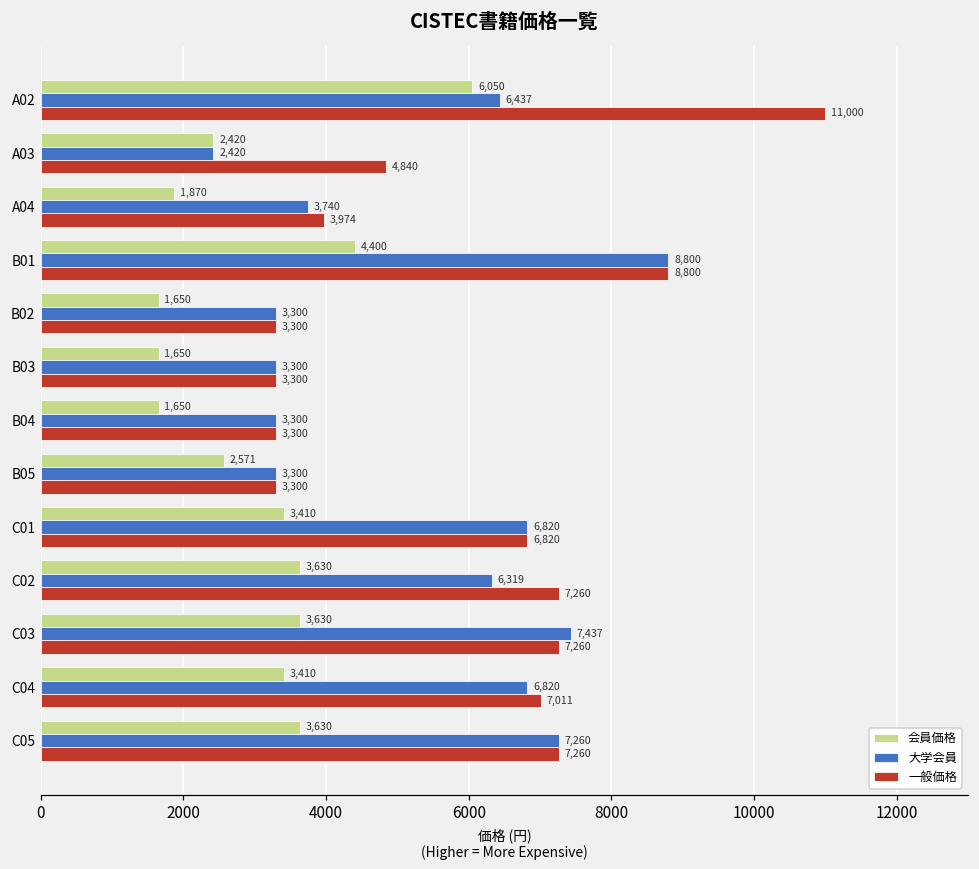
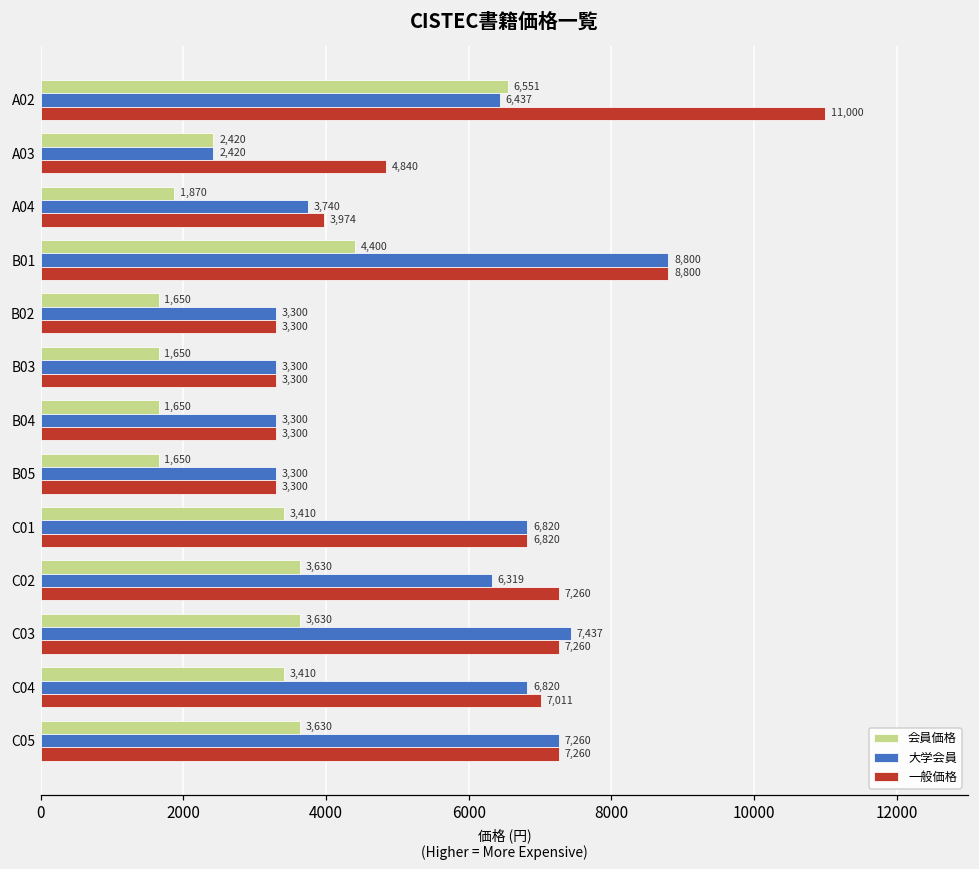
  {
    "会員価格": {
-     "A02": "6,050",
+     "A02": "6,551",
      "A03": "2,420",
      "A04": "1,870",
      "B01": "4,400",
      "B02": "1,650",
      "B03": "1,650",
      "B04": "1,650",
-     "B05": "2,571",
+     "B05": "1,650",
      "C01": "3,410",
      "C02": "3,630",
      "C03": "3,630",
      "C04": "3,410",
      "C05": "3,630"
    },
    "大学会員": {
      "A02": "6,437",
      "A03": "2,420",
      "A04": "3,740",
      "B01": "8,800",
      "B02": "3,300",
      "B03": "3,300",
      "B04": "3,300",
      "B05": "3,300",
      "C01": "6,820",
      "C02": "6,319",
      "C03": "7,437",
      "C04": "6,820",
      "C05": "7,260"
    },
    "一般価格": {
      "A02": "11,000",
      "A03": "4,840",
      "A04": "3,974",
      "B01": "8,800",
      "B02": "3,300",
      "B03": "3,300",
      "B04": "3,300",
      "B05": "3,300",
      "C01": "6,820",
      "C02": "7,260",
      "C03": "7,260",
      "C04": "7,011",
      "C05": "7,260"
    }
  }
